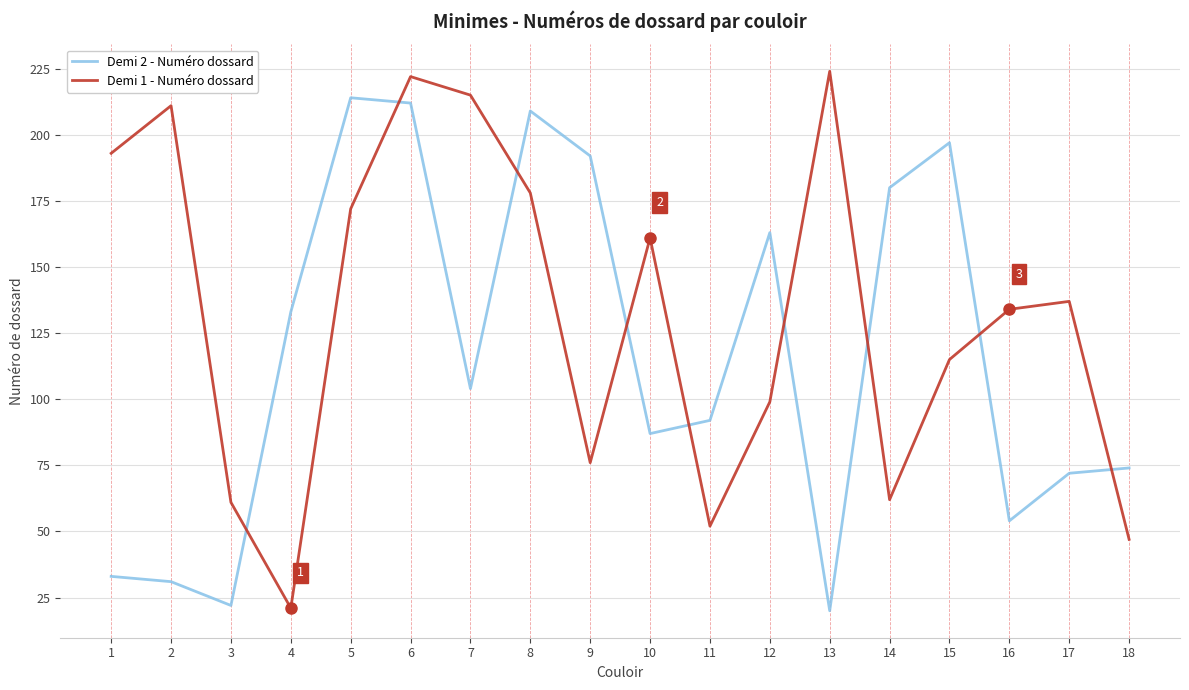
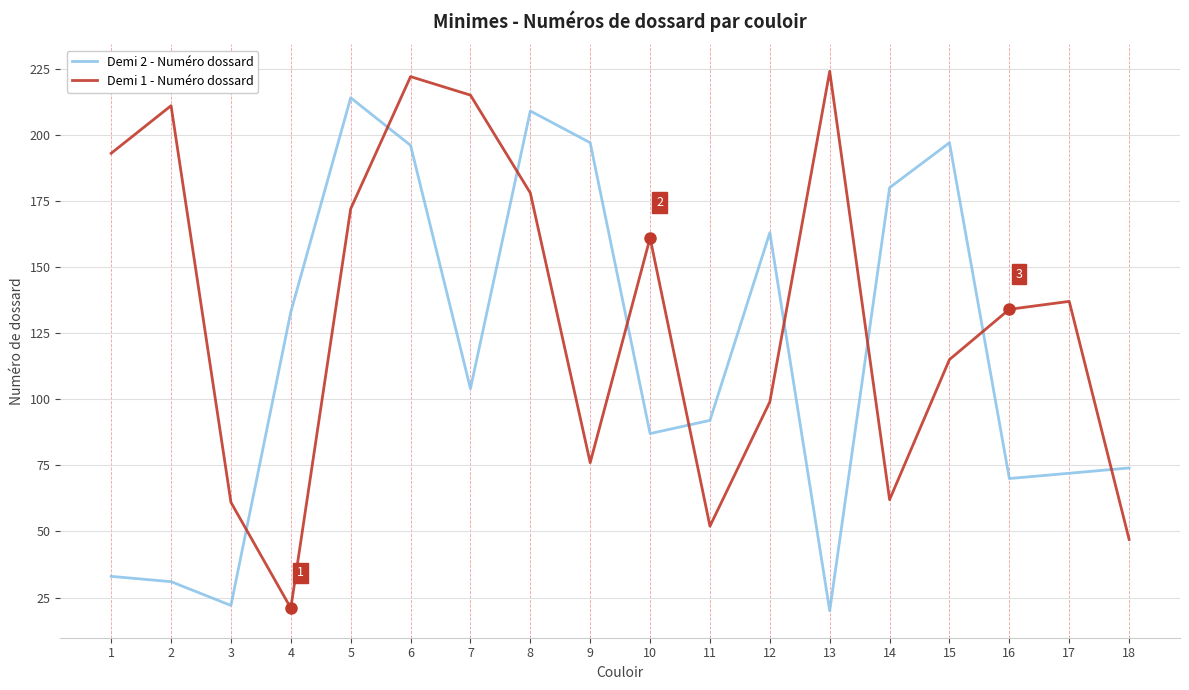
  {
    "Demi 2 - Numéro dossard": {
      "1": 33,
      "2": 31,
      "3": 22,
      "4": 133,
      "5": 214,
-     "6": 212,
+     "6": 196,
      "7": 104,
      "8": 209,
-     "9": 192,
+     "9": 197,
      "10": 87,
      "11": 92,
      "12": 163,
      "13": 20,
      "14": 180,
      "15": 197,
-     "16": 54,
+     "16": 70,
      "17": 72,
      "18": 74
    }
  }
